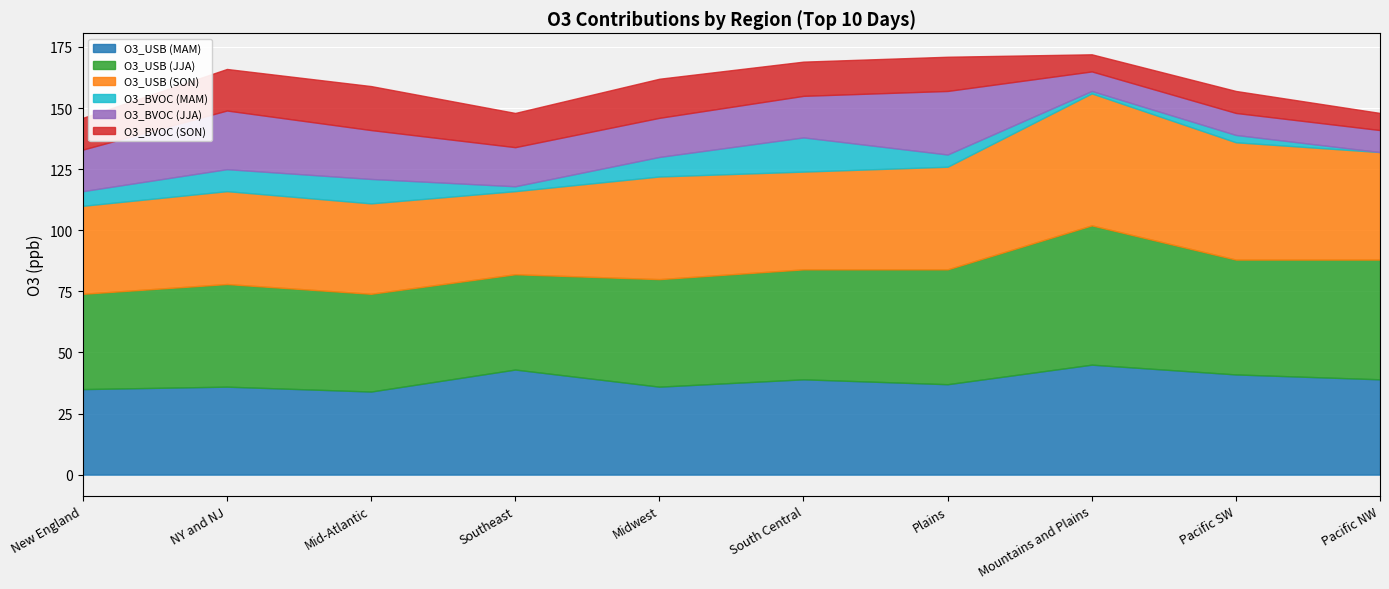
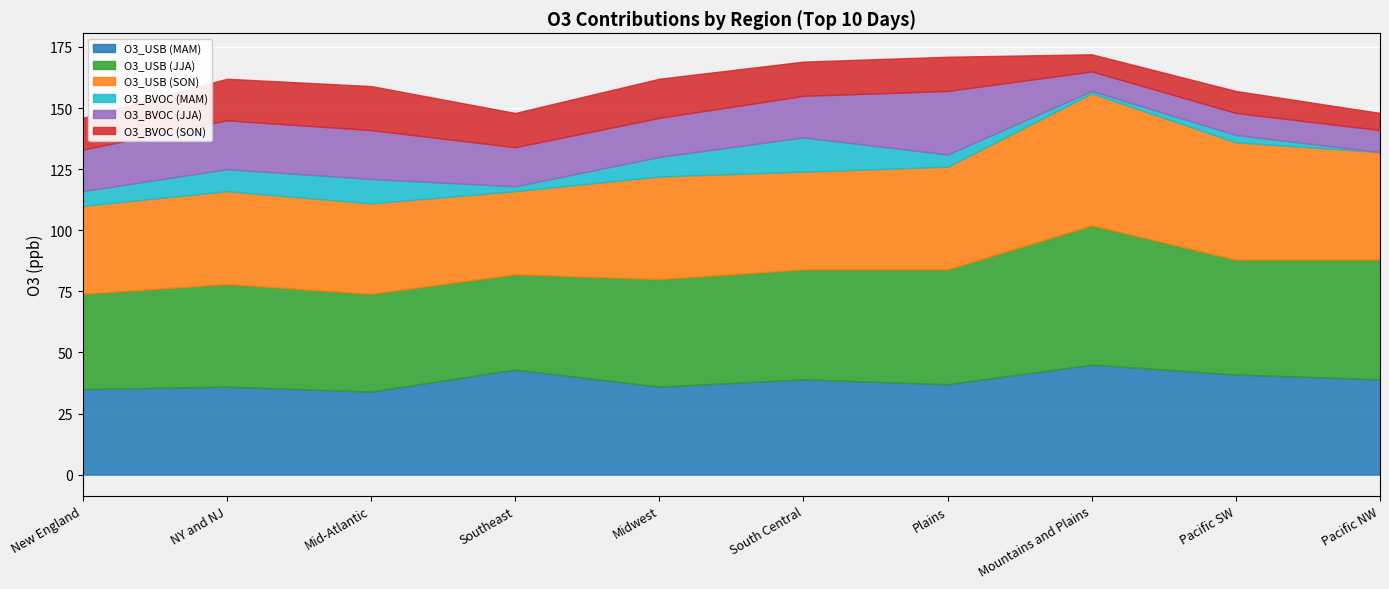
  {
    "O3_USB (MAM)": {
      "New England": 35,
      "NY and NJ": 36,
      "Mid-Atlantic": 34,
      "Southeast": 43,
      "Midwest": 36,
      "South Central": 39,
      "Plains": 37,
      "Mountains and Plains": 45,
      "Pacific SW": 41,
      "Pacific NW": 39
    },
    "O3_USB (JJA)": {
      "New England": 39,
      "NY and NJ": 42,
      "Mid-Atlantic": 40,
      "Southeast": 39,
      "Midwest": 44,
      "South Central": 45,
      "Plains": 47,
      "Mountains and Plains": 57,
      "Pacific SW": 47,
      "Pacific NW": 49
    },
    "O3_USB (SON)": {
      "New England": 36,
      "NY and NJ": 38,
      "Mid-Atlantic": 37,
      "Southeast": 34,
      "Midwest": 42,
      "South Central": 40,
      "Plains": 42,
      "Pacific SW": 48
    },
    "O3_BVOC (MAM)": {
      "New England": 6,
      "NY and NJ": 9,
      "Mid-Atlantic": 10,
      "Southeast": 2,
      "Midwest": 8,
      "South Central": 14,
      "Plains": 5,
      "Pacific SW": 3
    },
    "O3_BVOC (JJA)": {
      "New England": 17,
-     "NY and NJ": 24,
+     "NY and NJ": 20,
      "Mid-Atlantic": 20,
      "Southeast": 16,
      "Midwest": 16,
      "South Central": 17,
      "Plains": 26,
      "Mountains and Plains": 8,
      "Pacific SW": 9,
      "Pacific NW": 9
    },
    "O3_BVOC (SON)": {
      "New England": 13,
      "NY and NJ": 17,
      "Mid-Atlantic": 18,
      "Southeast": 14,
      "Midwest": 16,
      "South Central": 14,
      "Plains": 14,
      "Mountains and Plains": 7,
      "Pacific SW": 9,
      "Pacific NW": 7
    }
  }
